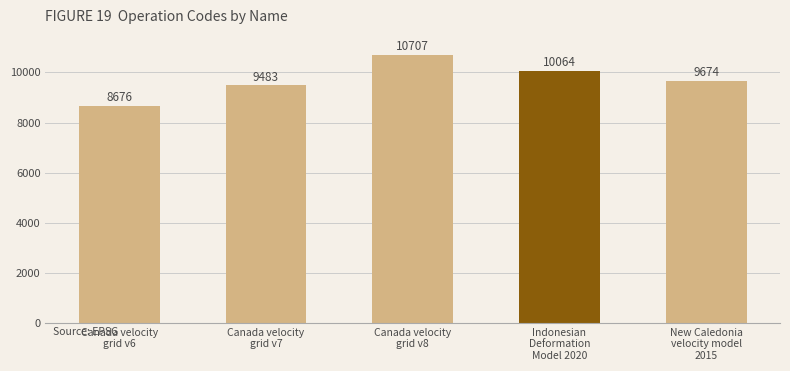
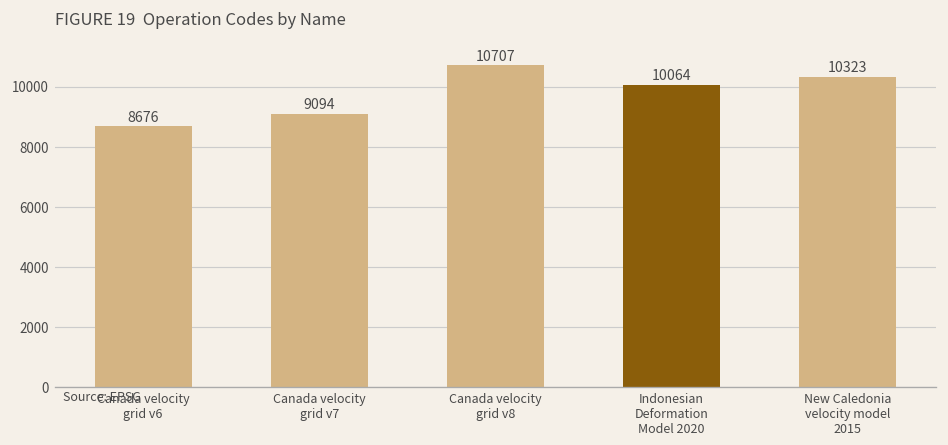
  {
    "Canada velocity grid v6": 8676,
-   "Canada velocity grid v7": 9483,
+   "Canada velocity grid v7": 9094,
    "Canada velocity grid v8": 10707,
    "Indonesian Deformation Model 2020": 10064,
-   "New Caledonia velocity model 2015": 9674
+   "New Caledonia velocity model 2015": 10323
  }
